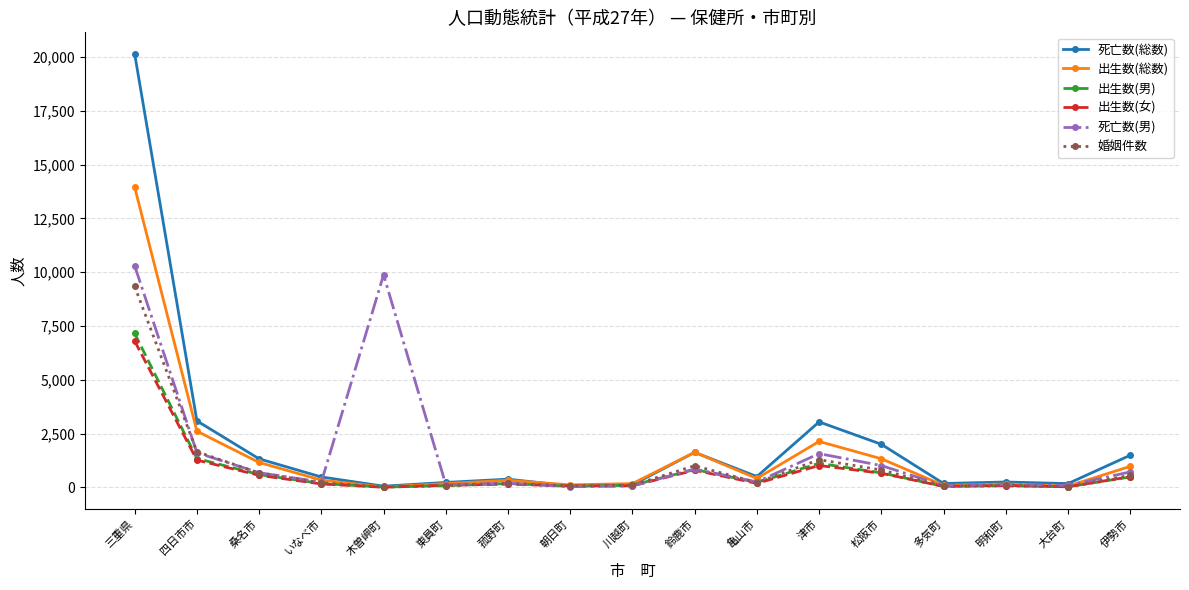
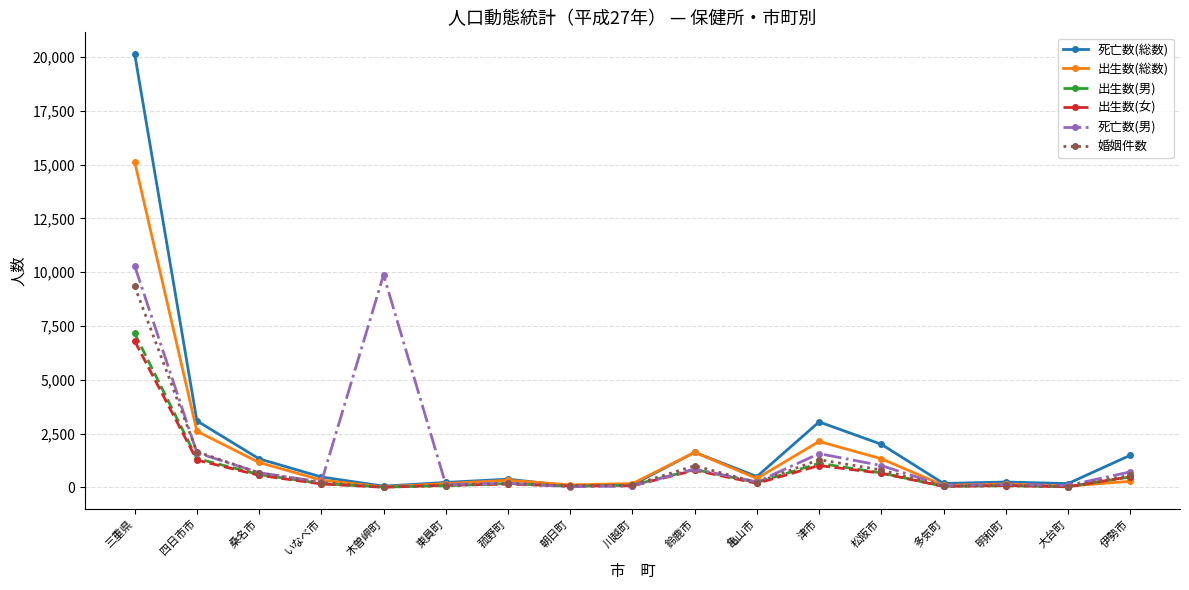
  {
    "死亡数(総数)": {
      "三重県": "20,100",
      "四日市市": "3,100",
      "桑名市": "1,300",
      "いなべ市": "500",
      "津市": "3,000",
      "松阪市": "2,000",
      "伊勢市": "1,500"
    },
    "出生数(総数)": {
-     "三重県": "14,000",
+     "三重県": "15,100",
      "四日市市": "2,600",
      "桑名市": "1,200",
      "津市": "2,100",
      "松阪市": "1,300",
-     "伊勢市": "1,000"
+     "伊勢市": "300"
    },
    "出生数(男)": {
      "三重県": "7,200"
    },
    "出生数(女)": {
      "三重県": "6,800"
    },
    "死亡数(男)": {
      "三重県": "10,300",
      "木曽岬町": "9,900",
      "津市": "1,600",
      "松阪市": "1,000",
      "伊勢市": "700"
    },
    "婚姻件数": {
      "三重県": "9,300",
      "鈴鹿市": "1,000",
      "津市": "1,300",
      "松阪市": "800"
    }
  }
